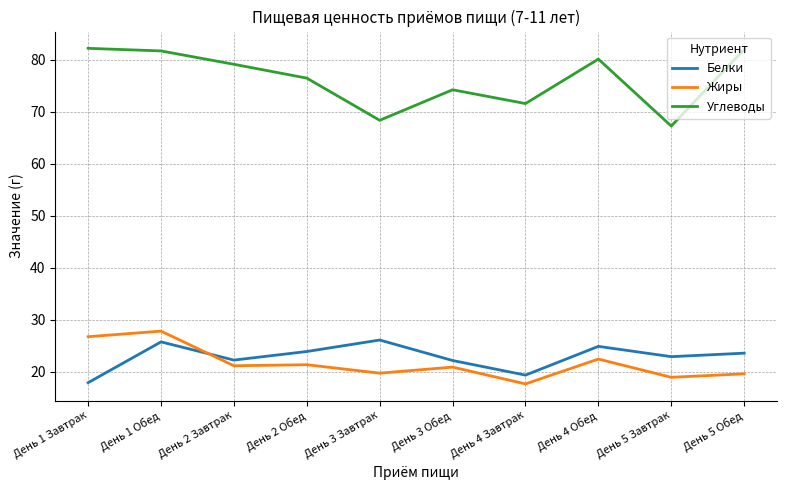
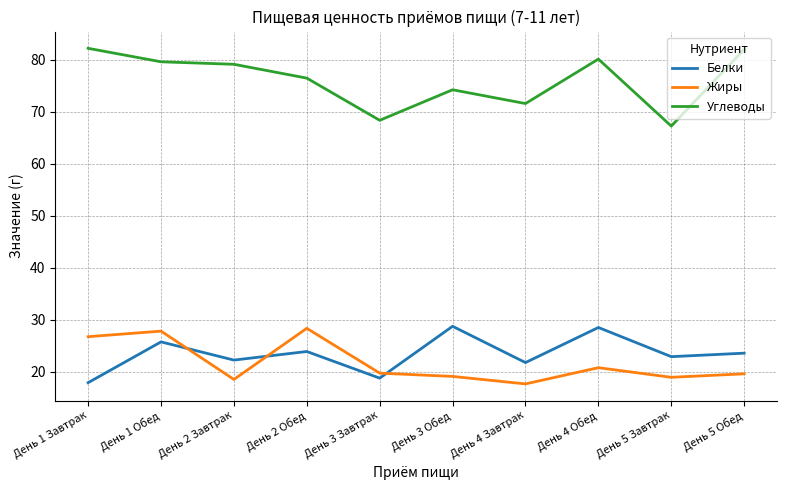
  {
    "Белки": {
      "День 1 Завтрак": 18,
      "День 1 Обед": 26,
      "День 2 Завтрак": 22,
      "День 2 Обед": 24,
-     "День 3 Завтрак": 26,
-     "День 3 Обед": 22,
-     "День 4 Завтрак": 19,
-     "День 4 Обед": 25,
+     "День 3 Завтрак": 19,
+     "День 3 Обед": 29,
+     "День 4 Завтрак": 22,
+     "День 4 Обед": 29,
      "День 5 Завтрак": 23,
      "День 5 Обед": 24
    },
    "Жиры": {
      "День 1 Завтрак": 27,
      "День 1 Обед": 28,
-     "День 2 Завтрак": 21,
-     "День 2 Обед": 21,
+     "День 2 Завтрак": 19,
+     "День 2 Обед": 28,
      "День 3 Завтрак": 20,
-     "День 3 Обед": 21,
+     "День 3 Обед": 19,
      "День 4 Завтрак": 18,
-     "День 4 Обед": 22,
+     "День 4 Обед": 21,
      "День 5 Завтрак": 19,
      "День 5 Обед": 20
    },
    "Углеводы": {
      "День 1 Завтрак": 82,
-     "День 1 Обед": 82,
+     "День 1 Обед": 80,
      "День 2 Завтрак": 79,
      "День 2 Обед": 76,
      "День 3 Завтрак": 68,
      "День 3 Обед": 74,
      "День 4 Завтрак": 72,
      "День 4 Обед": 80,
      "День 5 Завтрак": 67
    }
  }
